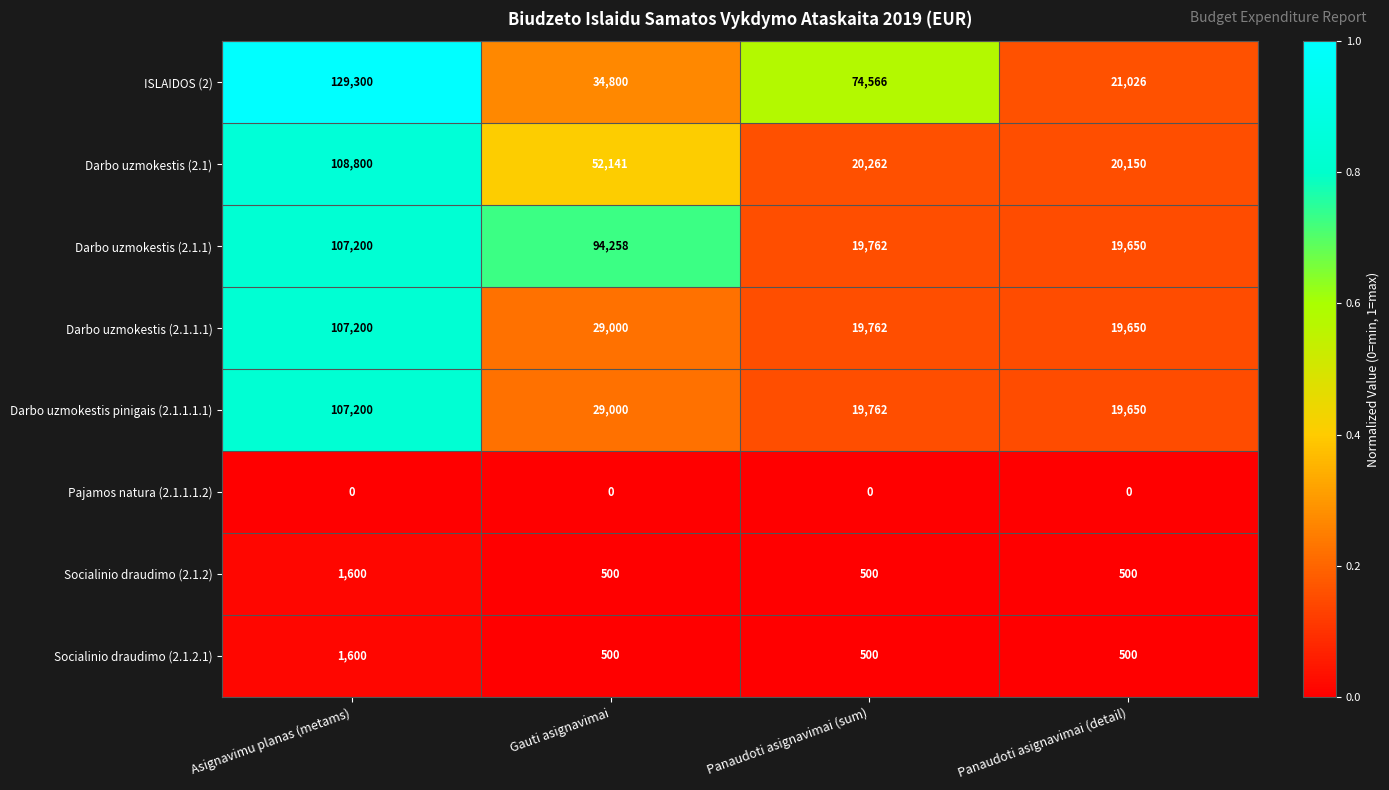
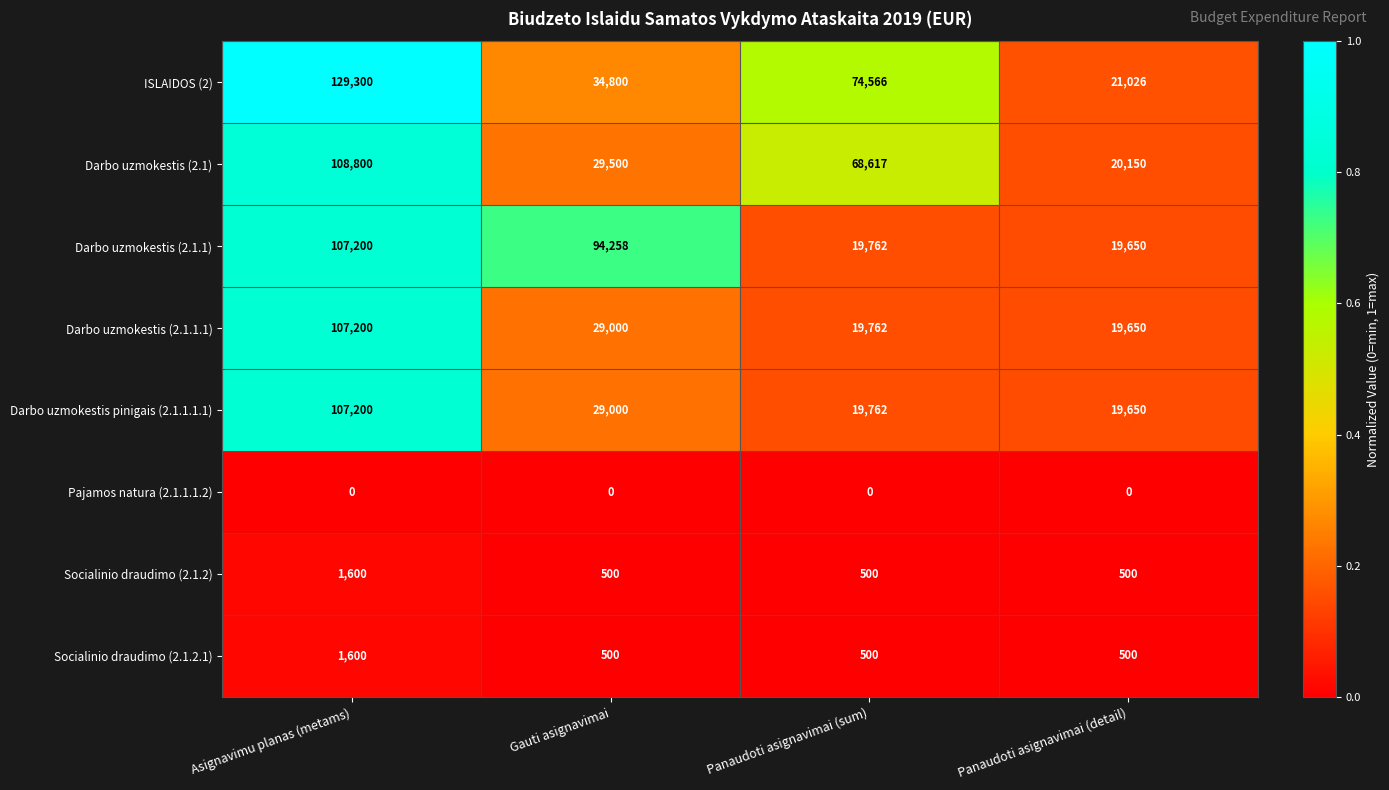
  {
    "ISLAIDOS (2)": {
      "Asignavimu planas (metams)": "129,300",
      "Gauti asignavimai": "34,800",
      "Panaudoti asignavimai (sum)": "74,566",
      "Panaudoti asignavimai (detail)": "21,026"
    },
    "Darbo uzmokestis (2.1)": {
      "Asignavimu planas (metams)": "108,800",
-     "Gauti asignavimai": "52,141",
-     "Panaudoti asignavimai (sum)": "20,262",
+     "Gauti asignavimai": "29,500",
+     "Panaudoti asignavimai (sum)": "68,617",
      "Panaudoti asignavimai (detail)": "20,150"
    },
    "Darbo uzmokestis (2.1.1)": {
      "Asignavimu planas (metams)": "107,200",
      "Gauti asignavimai": "94,258",
      "Panaudoti asignavimai (sum)": "19,762",
      "Panaudoti asignavimai (detail)": "19,650"
    },
    "Darbo uzmokestis (2.1.1.1)": {
      "Asignavimu planas (metams)": "107,200",
      "Gauti asignavimai": "29,000",
      "Panaudoti asignavimai (sum)": "19,762",
      "Panaudoti asignavimai (detail)": "19,650"
    },
    "Darbo uzmokestis pinigais (2.1.1.1.1)": {
      "Asignavimu planas (metams)": "107,200",
      "Gauti asignavimai": "29,000",
      "Panaudoti asignavimai (sum)": "19,762",
      "Panaudoti asignavimai (detail)": "19,650"
    },
    "Pajamos natura (2.1.1.1.2)": {
      "Asignavimu planas (metams)": "0",
      "Gauti asignavimai": "0",
      "Panaudoti asignavimai (sum)": "0",
      "Panaudoti asignavimai (detail)": "0"
    },
    "Socialinio draudimo (2.1.2)": {
      "Asignavimu planas (metams)": "1,600",
      "Gauti asignavimai": "500",
      "Panaudoti asignavimai (sum)": "500",
      "Panaudoti asignavimai (detail)": "500"
    },
    "Socialinio draudimo (2.1.2.1)": {
      "Asignavimu planas (metams)": "1,600",
      "Gauti asignavimai": "500",
      "Panaudoti asignavimai (sum)": "500",
      "Panaudoti asignavimai (detail)": "500"
    }
  }
